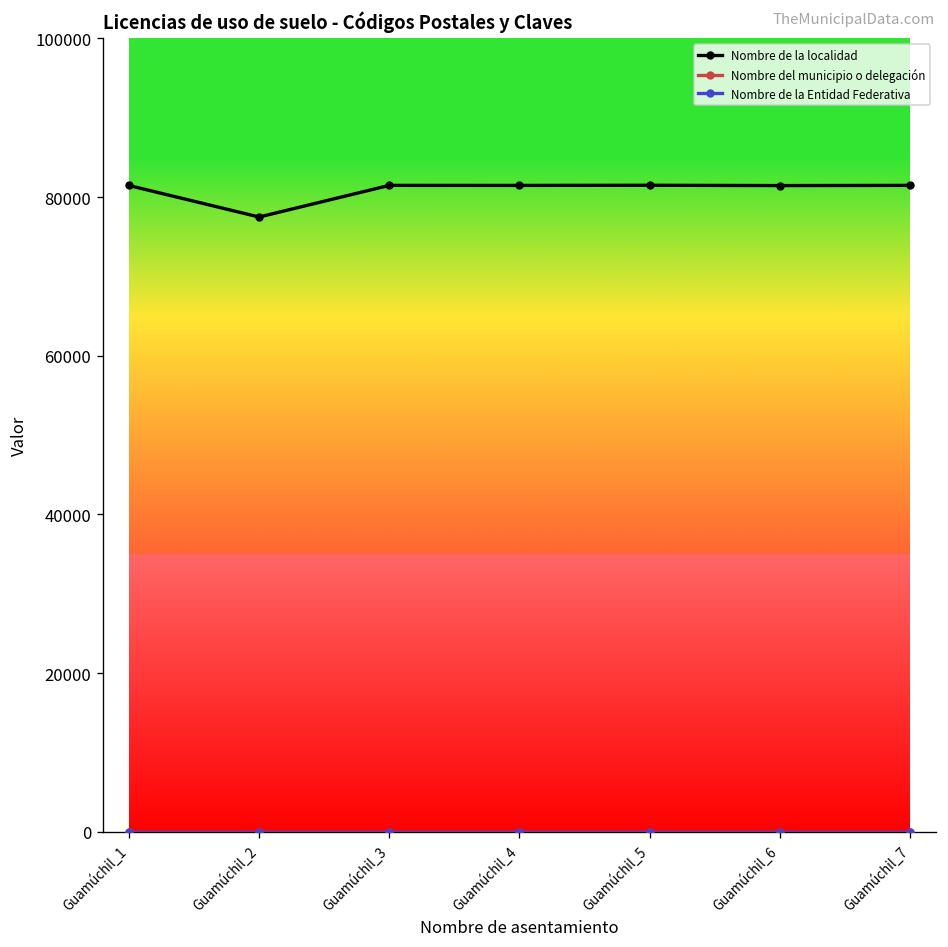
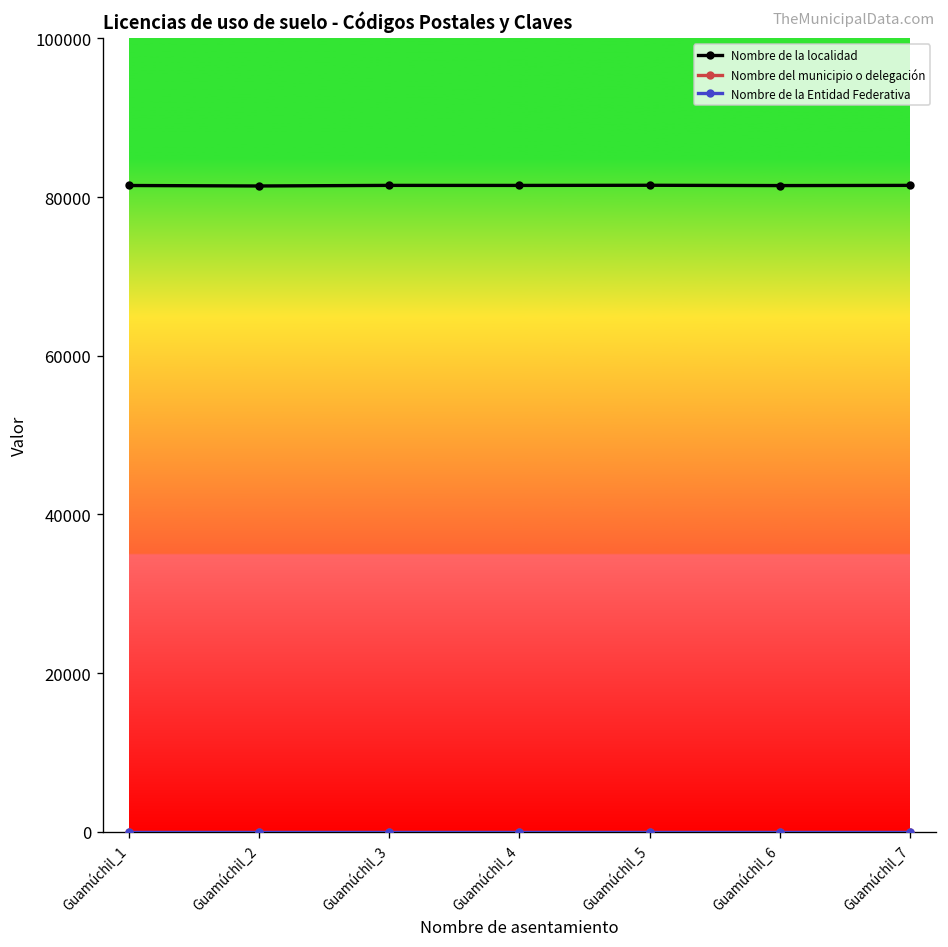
  {
    "Nombre de la localidad": {
      "Guamúchil_1": 81000,
-     "Guamúchil_2": 77000,
+     "Guamúchil_2": 81000,
      "Guamúchil_3": 81000,
      "Guamúchil_4": 81000,
      "Guamúchil_5": 81000,
      "Guamúchil_6": 81000,
      "Guamúchil_7": 81000
    },
    "Nombre de la Entidad Federativa": {
      "Guamúchil_1": 0,
      "Guamúchil_2": 0,
      "Guamúchil_3": 0,
      "Guamúchil_4": 0,
      "Guamúchil_5": 0,
      "Guamúchil_6": 0,
      "Guamúchil_7": 0
    }
  }
